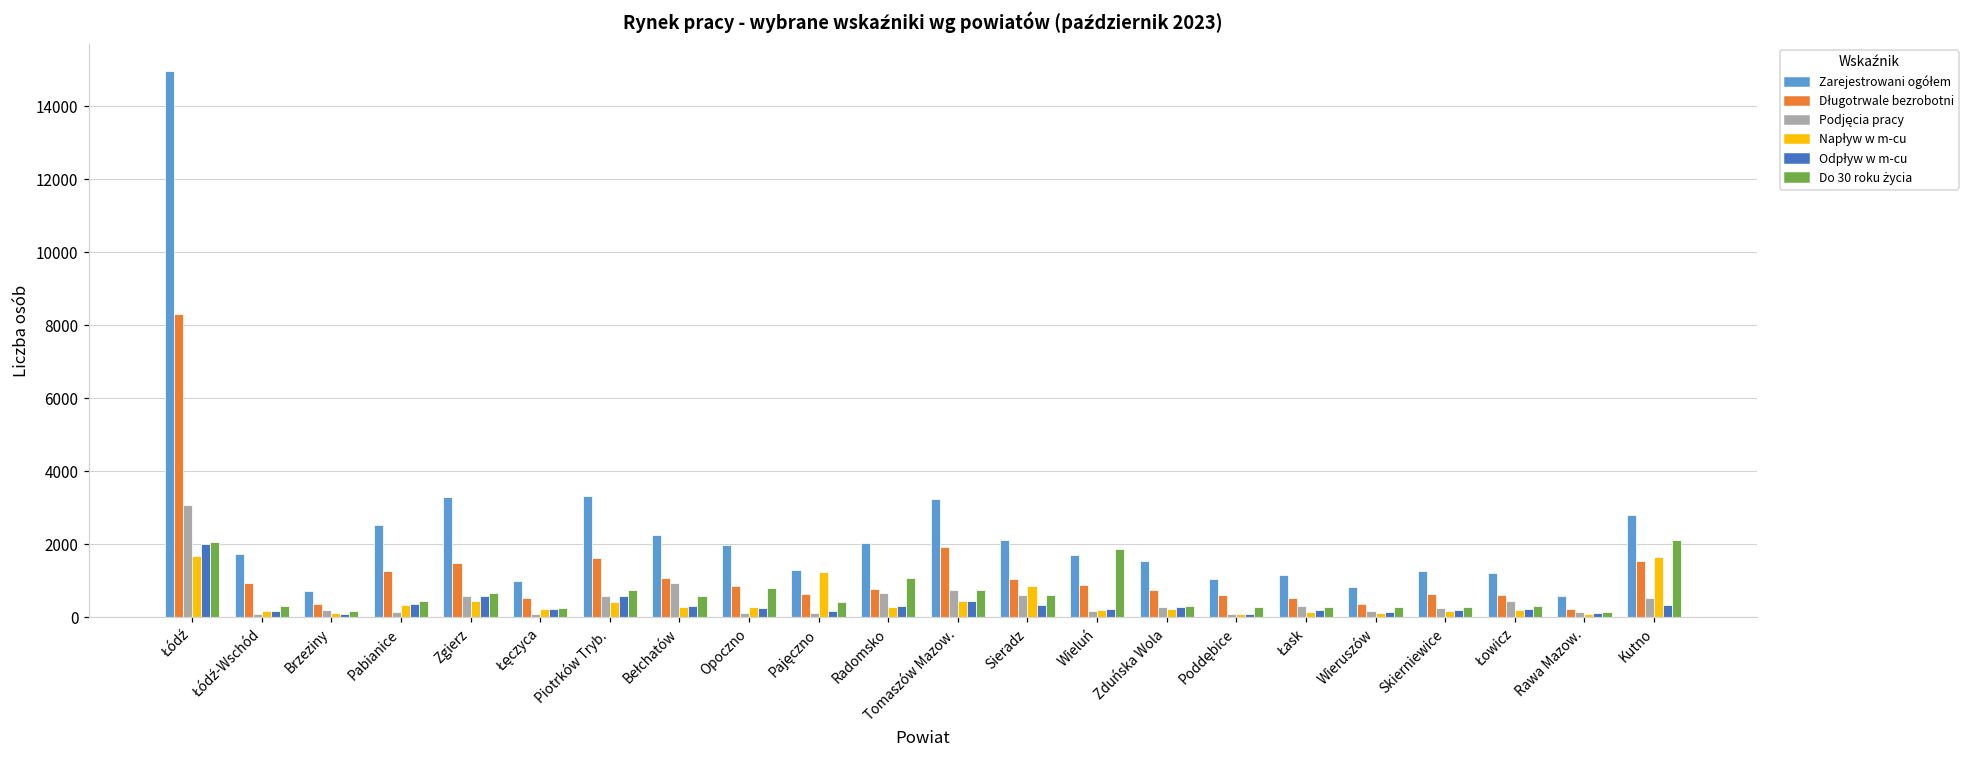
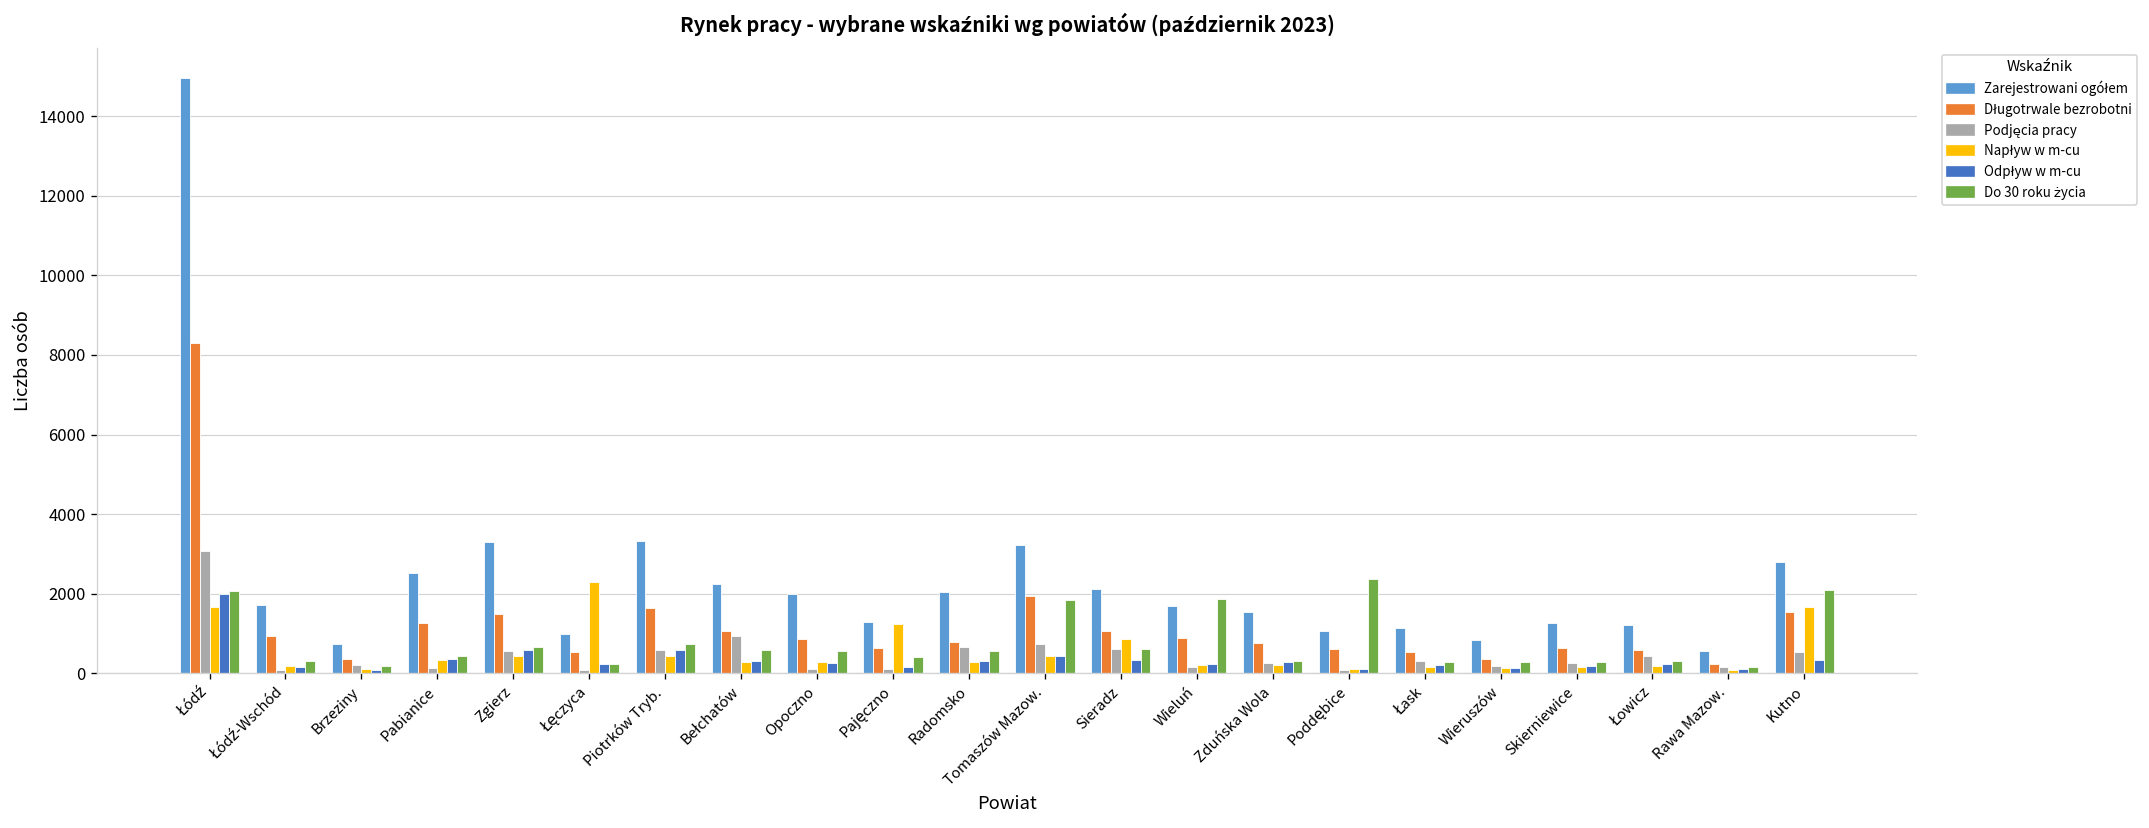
  {
    "Długotrwale bezrobotni": {
      "Łódź": 8300,
      "Łódź-Wschód": 900,
      "Brzeziny": 400,
      "Pabianice": 1300,
      "Zgierz": 1500,
      "Łęczyca": 500,
      "Piotrków Tryb.": 1600,
      "Bełchatów": 1100,
      "Opoczno": 900,
      "Pajęczno": 600,
      "Radomsko": 800,
      "Tomaszów Mazow.": 1900,
      "Sieradz": 1100,
      "Wieluń": 900,
      "Zduńska Wola": 800,
      "Poddębice": 600,
      "Łask": 500,
      "Wieruszów": 400,
      "Skierniewice": 600,
      "Łowicz": 600,
      "Rawa Mazow.": 200,
      "Kutno": 1600
    },
    "Podjęcia pracy": {
      "Łódź": 3100,
      "Łódź-Wschód": 100,
      "Brzeziny": 200,
      "Pabianice": 100,
      "Zgierz": 600,
      "Łęczyca": 100,
      "Piotrków Tryb.": 600,
      "Bełchatów": 900,
      "Opoczno": 100,
      "Pajęczno": 100,
      "Radomsko": 700,
      "Tomaszów Mazow.": 700,
      "Sieradz": 600,
      "Wieluń": 200,
      "Zduńska Wola": 300,
      "Poddębice": 100,
      "Łask": 300,
      "Wieruszów": 200,
      "Skierniewice": 300,
      "Łowicz": 400,
      "Rawa Mazow.": 200,
      "Kutno": 500
    },
    "Napływ w m-cu": {
      "Łódź": 1700,
      "Łódź-Wschód": 200,
      "Brzeziny": 100,
      "Pabianice": 300,
      "Zgierz": 400,
-     "Łęczyca": 200,
+     "Łęczyca": 2300,
      "Piotrków Tryb.": 400,
      "Bełchatów": 300,
      "Opoczno": 300,
      "Pajęczno": 1300,
      "Radomsko": 300,
      "Tomaszów Mazow.": 400,
      "Sieradz": 900,
      "Wieluń": 200,
      "Zduńska Wola": 200,
      "Poddębice": 100,
      "Łask": 200,
      "Wieruszów": 100,
      "Skierniewice": 200,
      "Łowicz": 200,
      "Rawa Mazow.": 100,
      "Kutno": 1700
    },
    "Do 30 roku życia": {
      "Łódź": 2100,
      "Łódź-Wschód": 300,
      "Brzeziny": 200,
      "Pabianice": 400,
      "Zgierz": 700,
      "Łęczyca": 200,
      "Piotrków Tryb.": 700,
      "Bełchatów": 600,
-     "Opoczno": 800,
+     "Opoczno": 600,
      "Pajęczno": 400,
-     "Radomsko": 1100,
-     "Tomaszów Mazow.": 700,
+     "Radomsko": 600,
+     "Tomaszów Mazow.": 1900,
      "Sieradz": 600,
      "Wieluń": 1900,
      "Zduńska Wola": 300,
-     "Poddębice": 300,
+     "Poddębice": 2400,
      "Łask": 300,
      "Wieruszów": 300,
      "Skierniewice": 300,
      "Łowicz": 300,
      "Rawa Mazow.": 200,
      "Kutno": 2100
    }
  }
